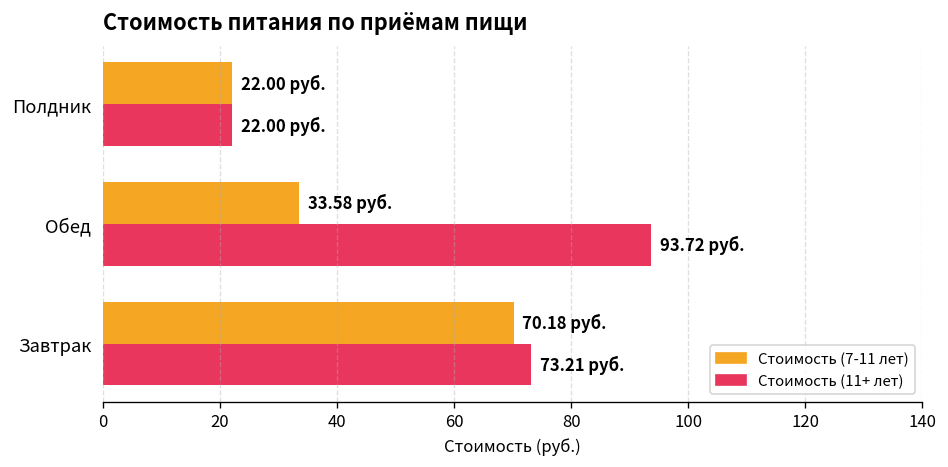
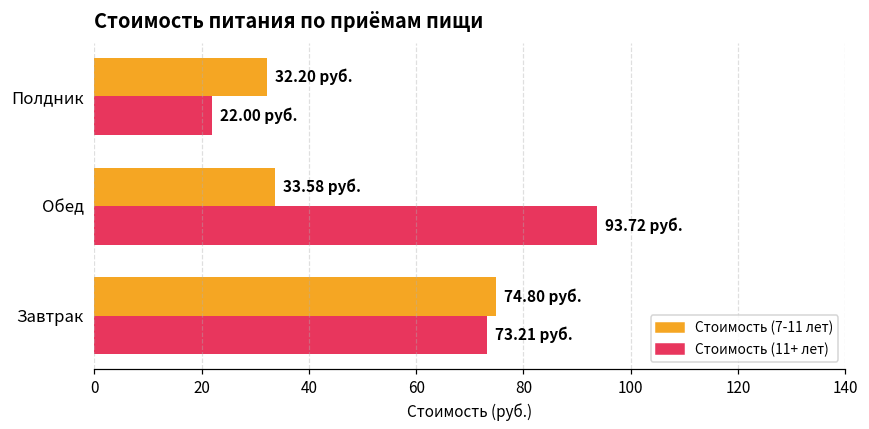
  {
    "Стоимость (7-11 лет)": {
-     "Полдник": 22.00,
+     "Полдник": 32.20,
      "Обед": 33.58,
-     "Завтрак": 70.18
+     "Завтрак": 74.80
    },
    "Стоимость (11+ лет)": {
      "Полдник": 22.00,
      "Обед": 93.72,
      "Завтрак": 73.21
    }
  }
